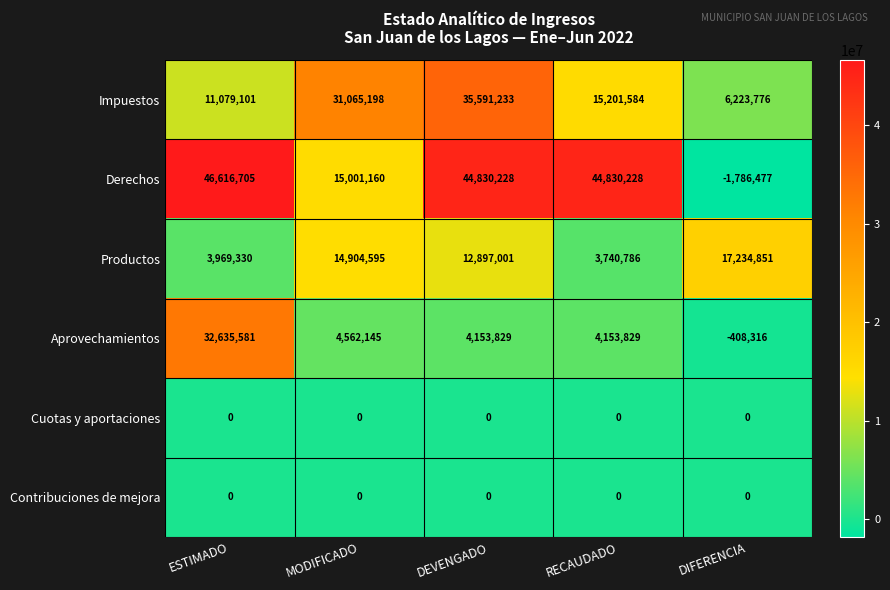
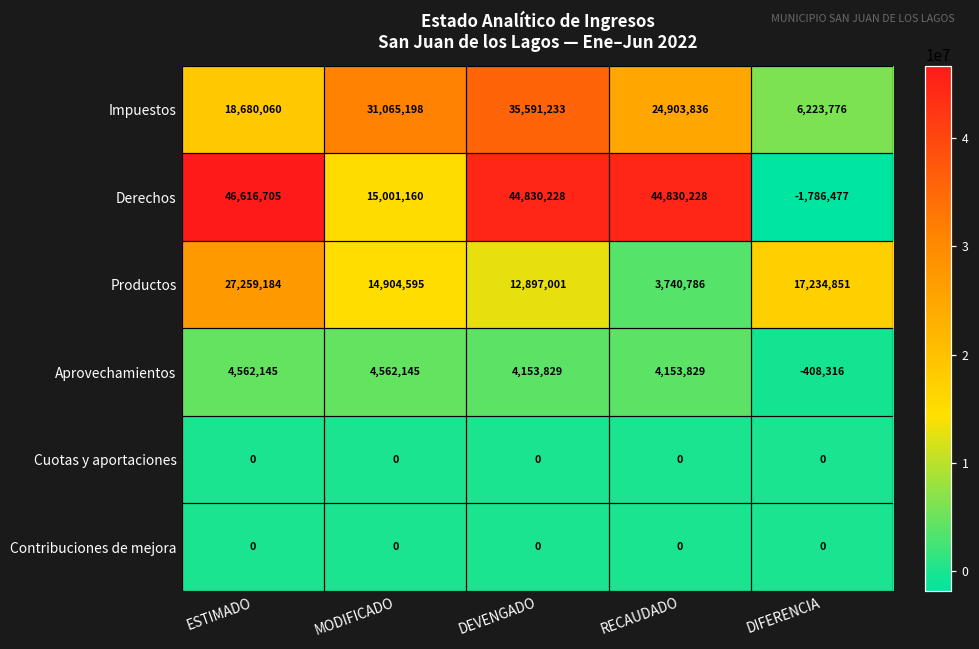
  {
    "Impuestos": {
-     "ESTIMADO": "11,079,101",
+     "ESTIMADO": "18,680,060",
      "MODIFICADO": "31,065,198",
      "DEVENGADO": "35,591,233",
-     "RECAUDADO": "15,201,584",
+     "RECAUDADO": "24,903,836",
      "DIFERENCIA": "6,223,776"
    },
    "Derechos": {
      "ESTIMADO": "46,616,705",
      "MODIFICADO": "15,001,160",
      "DEVENGADO": "44,830,228",
      "RECAUDADO": "44,830,228",
      "DIFERENCIA": "-1,786,477"
    },
    "Productos": {
-     "ESTIMADO": "3,969,330",
+     "ESTIMADO": "27,259,184",
      "MODIFICADO": "14,904,595",
      "DEVENGADO": "12,897,001",
      "RECAUDADO": "3,740,786",
      "DIFERENCIA": "17,234,851"
    },
    "Aprovechamientos": {
-     "ESTIMADO": "32,635,581",
+     "ESTIMADO": "4,562,145",
      "MODIFICADO": "4,562,145",
      "DEVENGADO": "4,153,829",
      "RECAUDADO": "4,153,829",
      "DIFERENCIA": "-408,316"
    },
    "Cuotas y aportaciones": {
      "ESTIMADO": "0",
      "MODIFICADO": "0",
      "DEVENGADO": "0",
      "RECAUDADO": "0",
      "DIFERENCIA": "0"
    },
    "Contribuciones de mejora": {
      "ESTIMADO": "0",
      "MODIFICADO": "0",
      "DEVENGADO": "0",
      "RECAUDADO": "0",
      "DIFERENCIA": "0"
    }
  }
